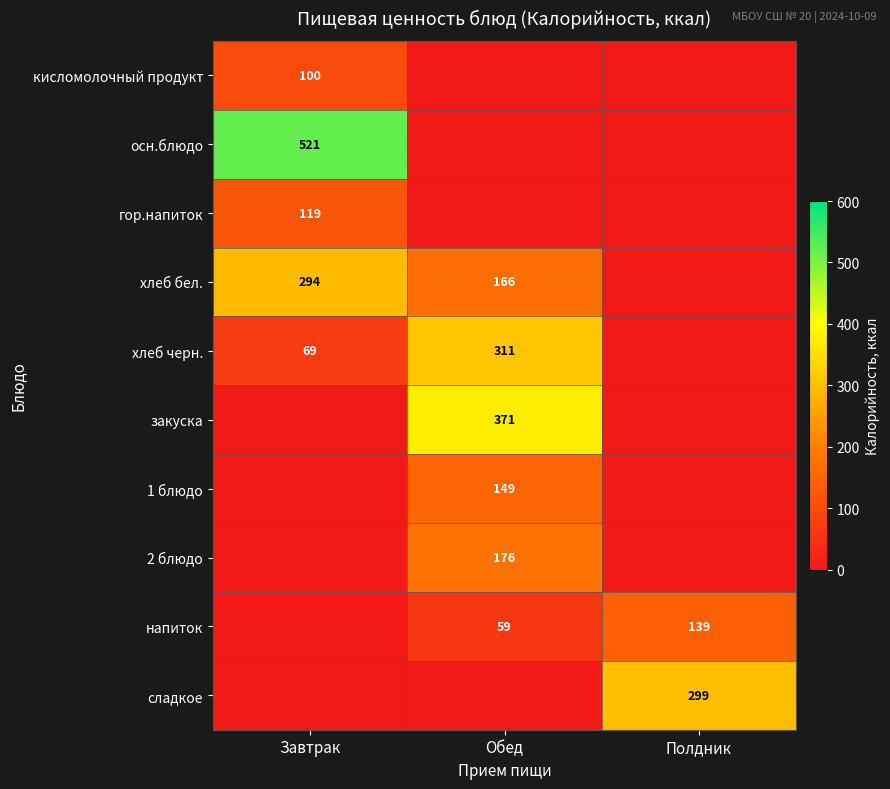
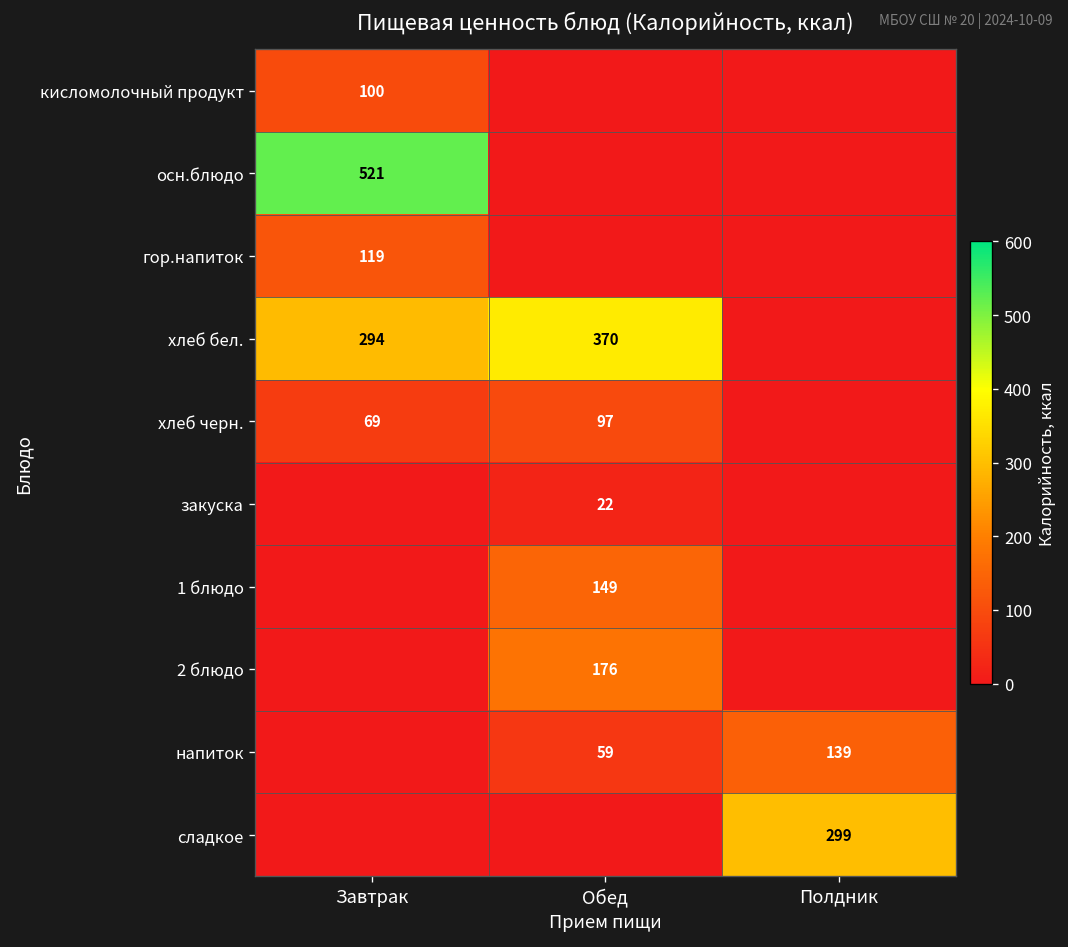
  {
    "кисломолочный продукт": {
      "Завтрак": 100
    },
    "осн.блюдо": {
      "Завтрак": 521
    },
    "гор.напиток": {
      "Завтрак": 119
    },
    "хлеб бел.": {
      "Завтрак": 294,
-     "Обед": 166
+     "Обед": 370
    },
    "хлеб черн.": {
      "Завтрак": 69,
-     "Обед": 311
+     "Обед": 97
    },
    "закуска": {
-     "Обед": 371
+     "Обед": 22
    },
    "1 блюдо": {
      "Обед": 149
    },
    "2 блюдо": {
      "Обед": 176
    },
    "напиток": {
      "Обед": 59,
      "Полдник": 139
    },
    "сладкое": {
      "Полдник": 299
    }
  }
